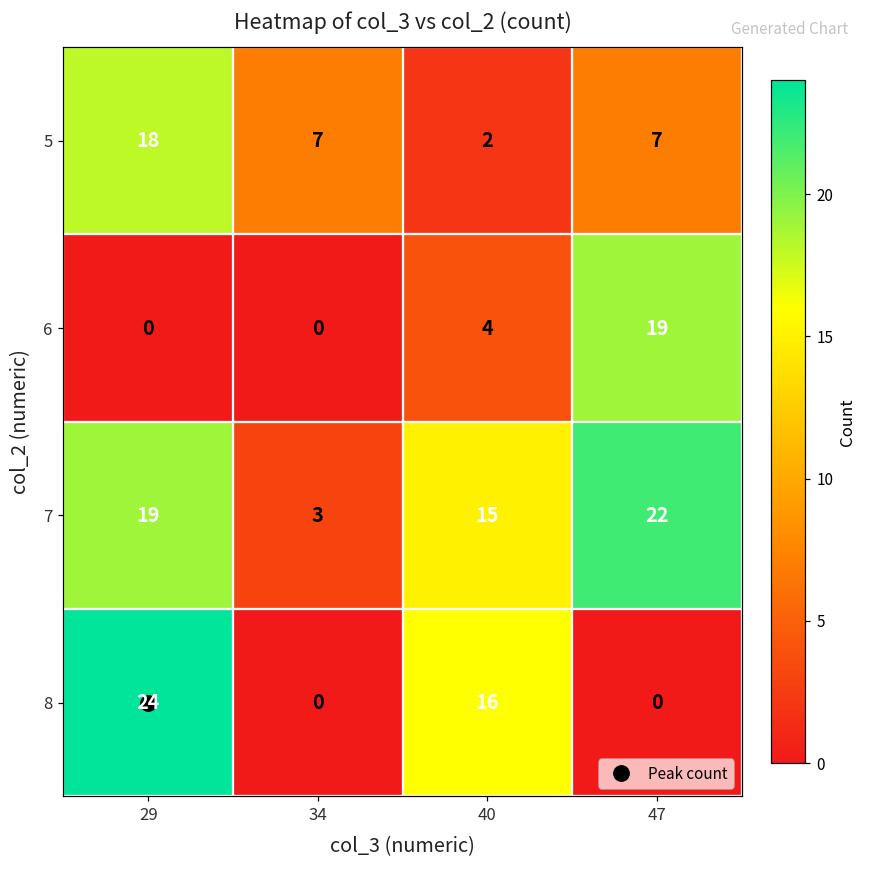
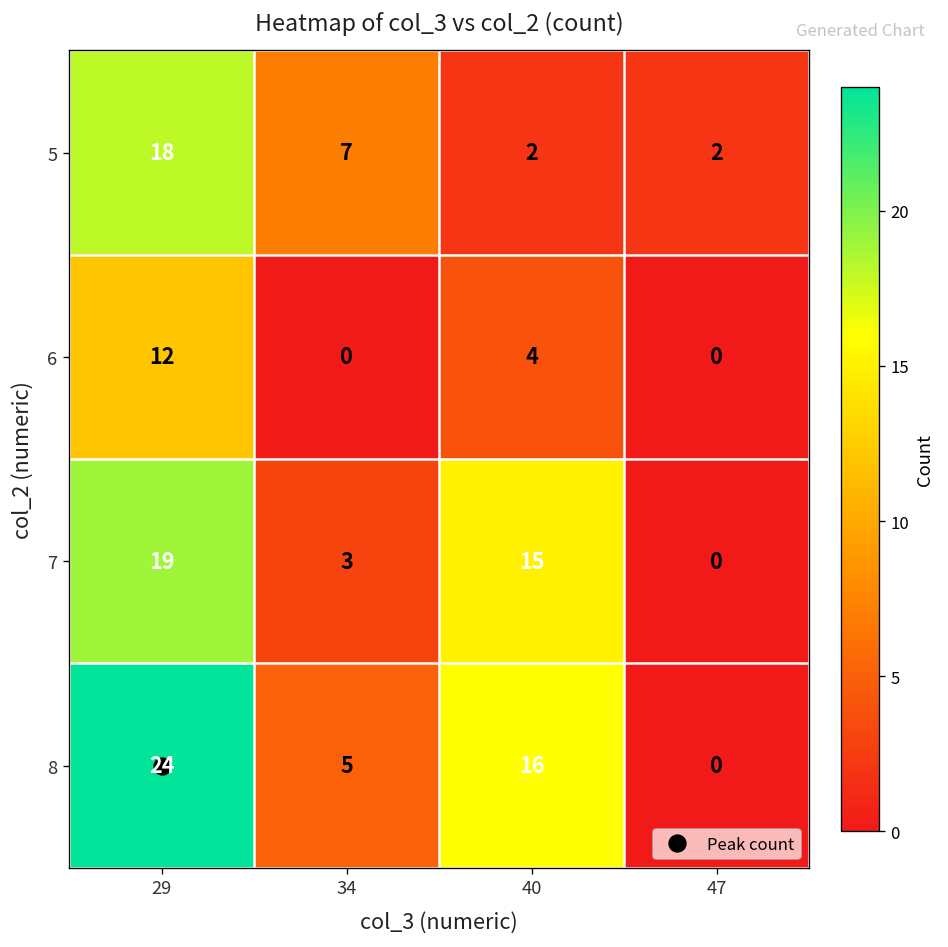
  {
    "5": {
      "29": 18,
      "34": 7,
      "40": 2,
-     "47": 7
+     "47": 2
    },
    "6": {
-     "29": 0,
+     "29": 12,
      "34": 0,
      "40": 4,
-     "47": 19
+     "47": 0
    },
    "7": {
      "29": 19,
      "34": 3,
      "40": 15,
-     "47": 22
+     "47": 0
    },
    "8": {
-     "34": 0,
+     "34": 5,
      "40": 16,
      "47": 0
    }
  }
